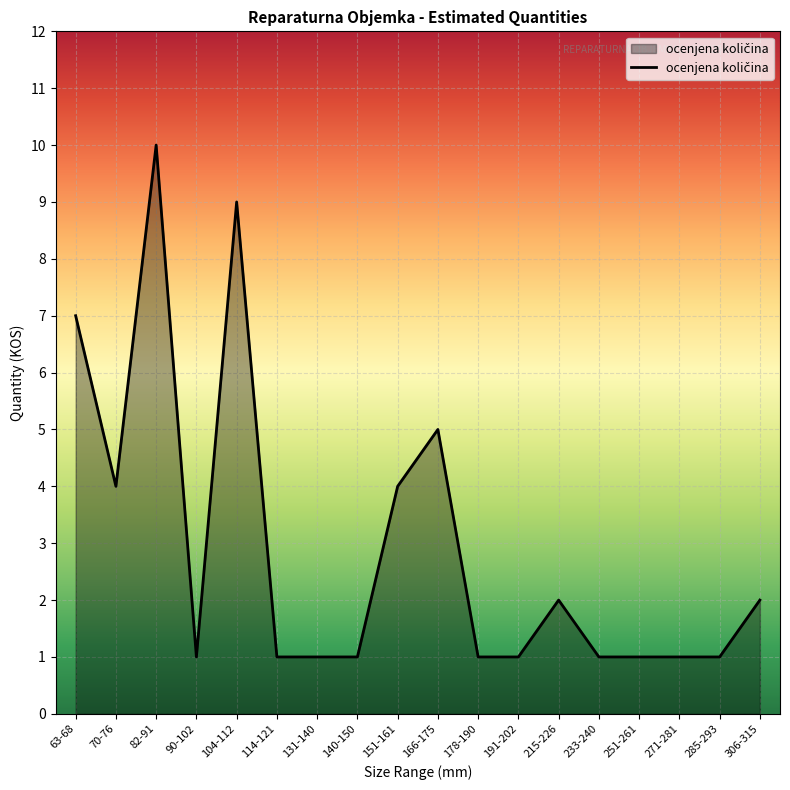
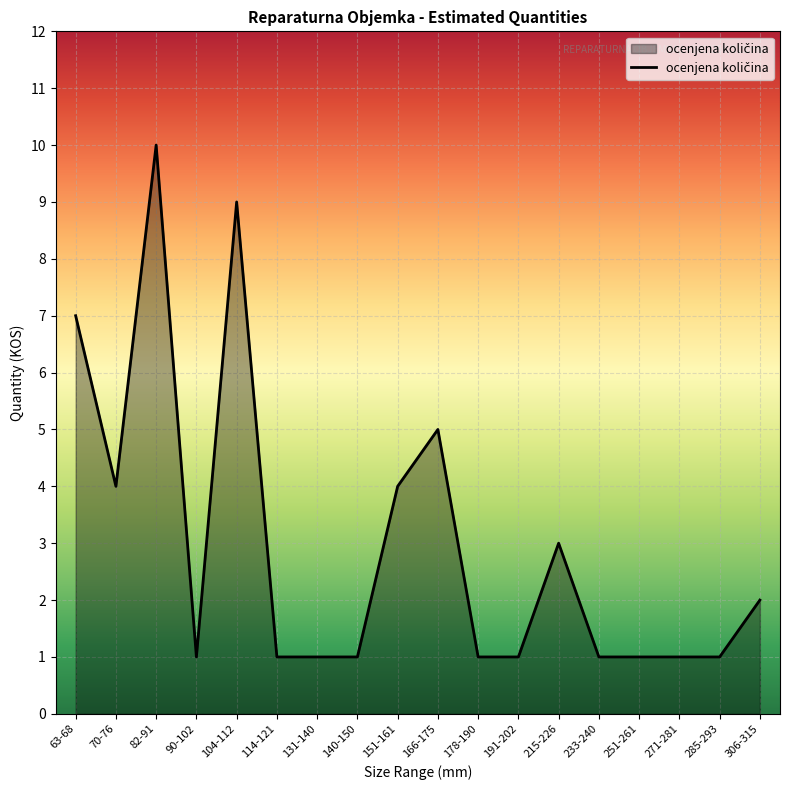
  {
    "63-68": 7,
    "70-76": 4,
    "82-91": 10,
    "90-102": 1,
    "104-112": 9,
    "114-121": 1,
    "131-140": 1,
    "140-150": 1,
    "151-161": 4,
    "166-175": 5,
    "178-190": 1,
    "191-202": 1,
-   "215-226": 2,
+   "215-226": 3,
    "233-240": 1,
    "251-261": 1,
    "271-281": 1,
    "285-293": 1,
    "306-315": 2
  }
